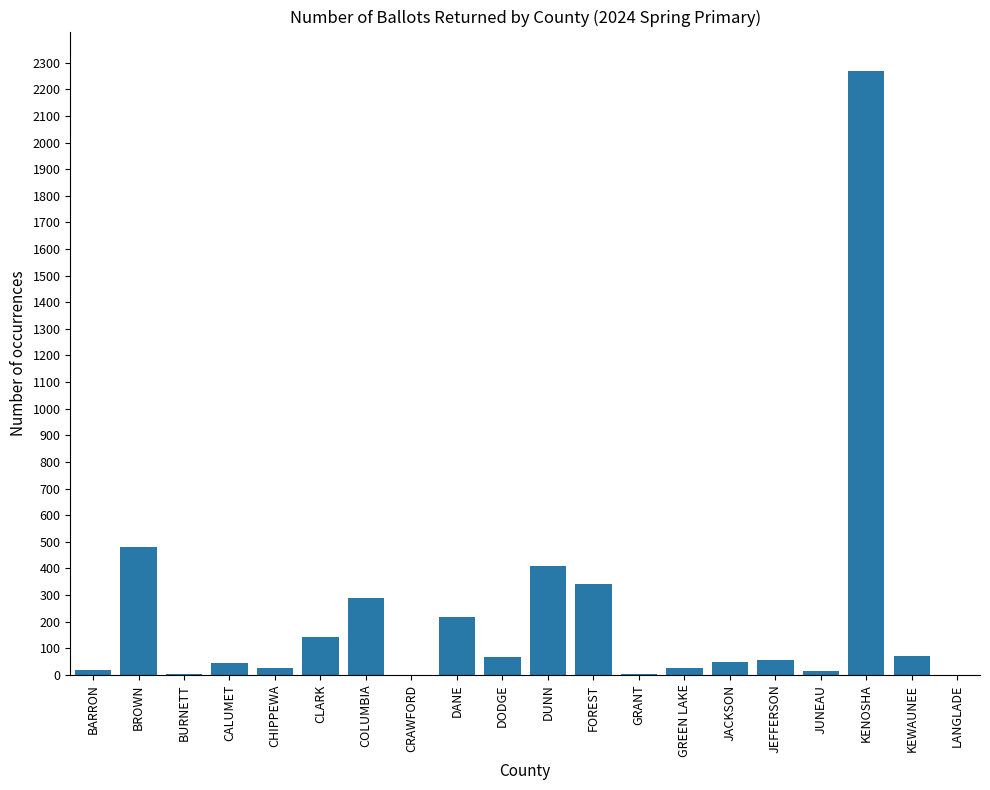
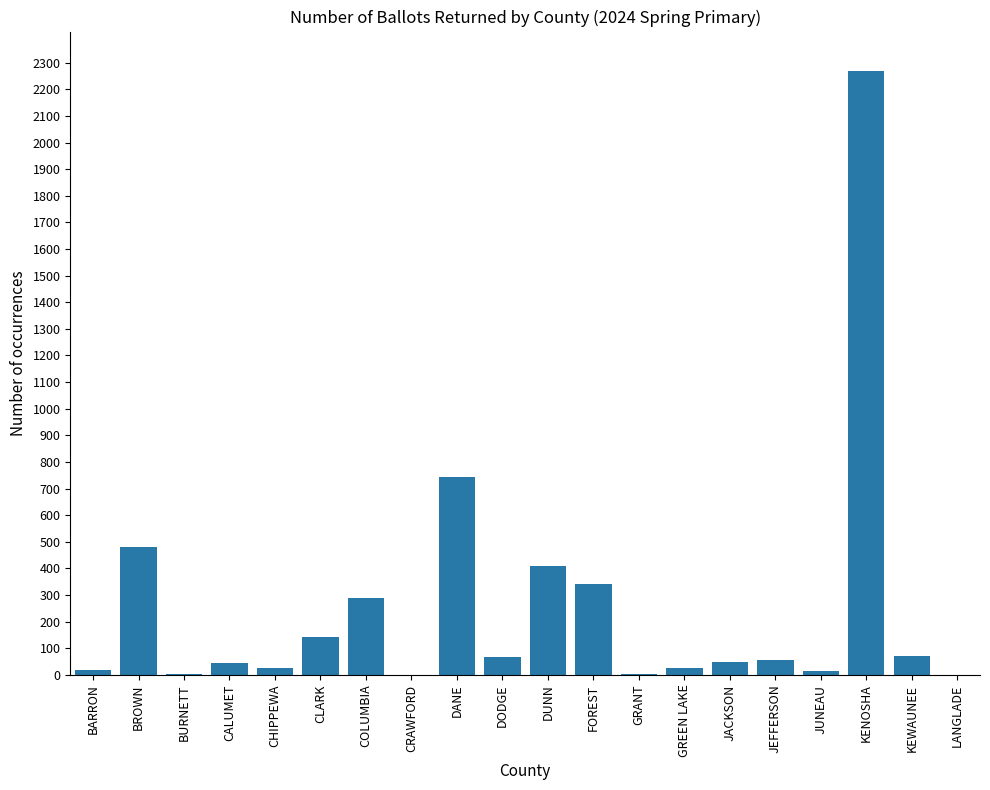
  {
    "BARRON": 20,
    "BROWN": 480,
    "CALUMET": 50,
    "CHIPPEWA": 30,
    "CLARK": 140,
    "COLUMBIA": 290,
-   "DANE": 220,
+   "DANE": 750,
    "DODGE": 70,
    "DUNN": 410,
    "FOREST": 340,
    "GREEN LAKE": 20,
    "JACKSON": 50,
    "JEFFERSON": 60,
    "JUNEAU": 10,
    "KENOSHA": 2270,
    "KEWAUNEE": 70,
    "LANGLADE": 0
  }
